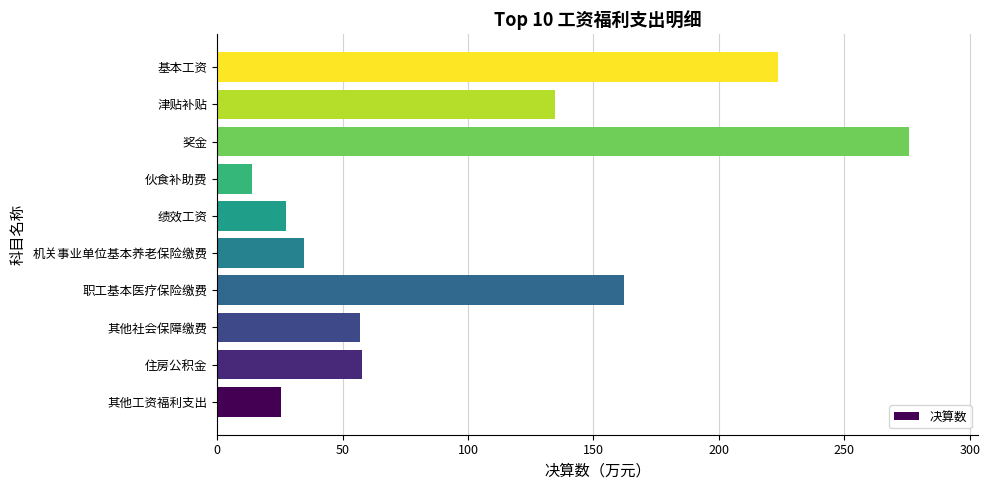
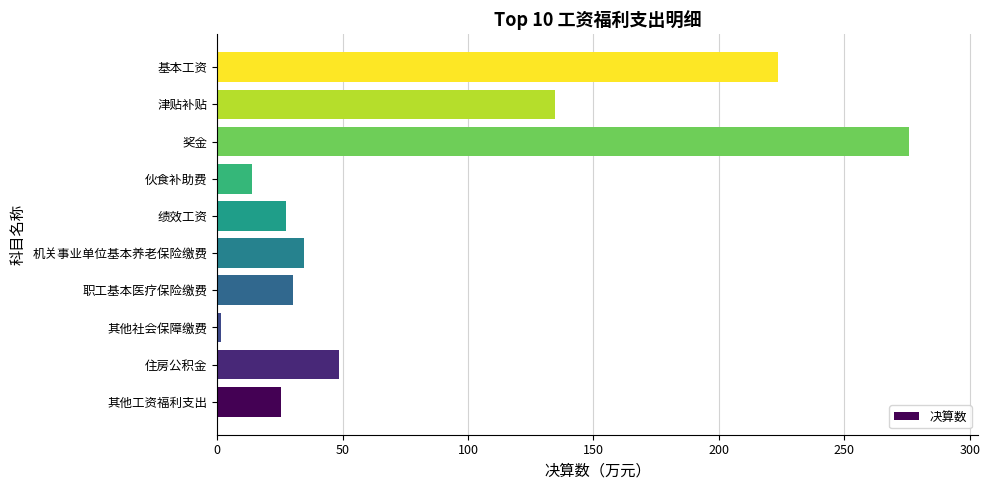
  {
    "基本工资": 223,
    "津贴补贴": 135,
    "奖金": 276,
    "伙食补助费": 14,
    "绩效工资": 27,
    "机关事业单位基本养老保险缴费": 35,
-   "职工基本医疗保险缴费": 162,
-   "其他社会保障缴费": 57,
-   "住房公积金": 58,
+   "职工基本医疗保险缴费": 30,
+   "其他社会保障缴费": 2,
+   "住房公积金": 49,
    "其他工资福利支出": 25
  }
